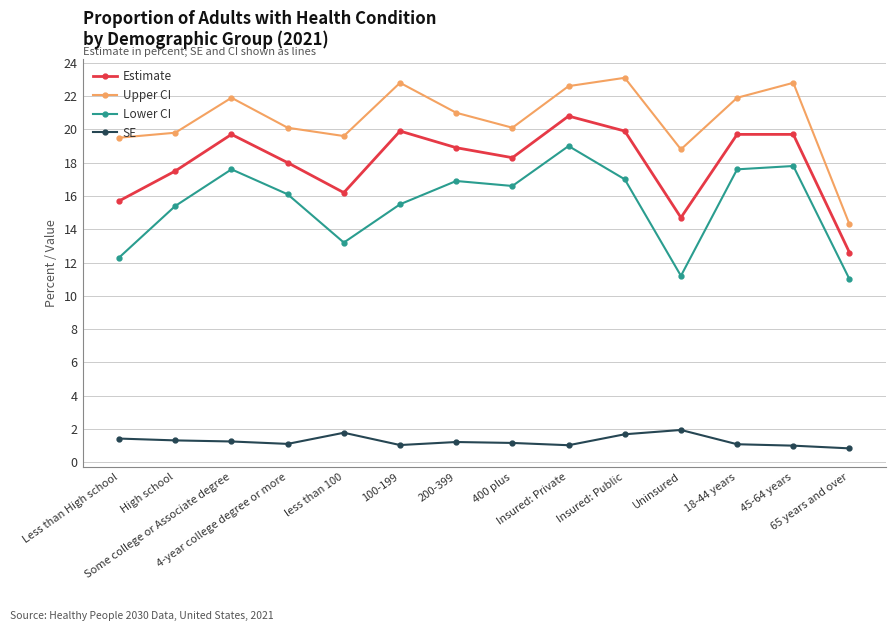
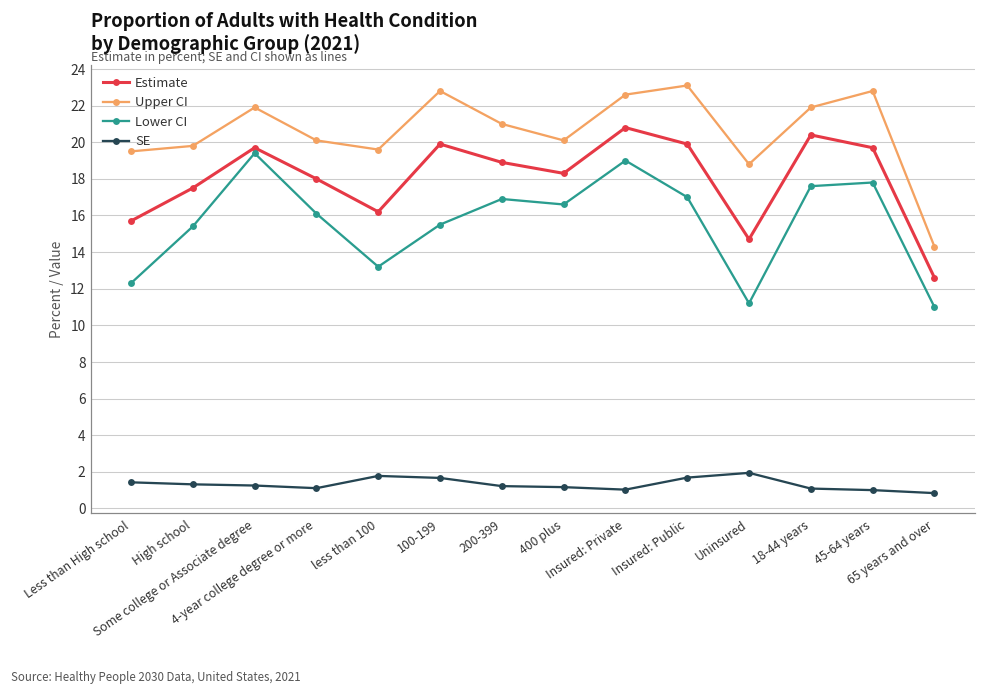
  {
    "Estimate": {
      "Less than High school": 15.7,
      "High school": 17.5,
      "Some college or Associate degree": 19.7,
      "4-year college degree or more": 18.0,
      "less than 100": 16.2,
      "100-199": 19.9,
      "200-399": 18.9,
      "400 plus": 18.3,
      "Insured: Private": 20.8,
      "Insured: Public": 19.9,
      "Uninsured": 14.7,
-     "18-44 years": 19.7,
+     "18-44 years": 20.4,
      "45-64 years": 19.7,
      "65 years and over": 12.6
    },
    "Upper CI": {
      "Less than High school": 19.5,
      "High school": 19.8,
      "Some college or Associate degree": 21.9,
      "4-year college degree or more": 20.1,
      "less than 100": 19.6,
      "100-199": 22.8,
      "200-399": 21.0,
      "400 plus": 20.1,
      "Insured: Private": 22.6,
      "Insured: Public": 23.1,
      "Uninsured": 18.8,
      "18-44 years": 21.9,
      "45-64 years": 22.8,
      "65 years and over": 14.3
    },
    "Lower CI": {
      "Less than High school": 12.3,
      "High school": 15.4,
-     "Some college or Associate degree": 17.6,
+     "Some college or Associate degree": 19.4,
      "4-year college degree or more": 16.1,
      "less than 100": 13.2,
      "100-199": 15.5,
      "200-399": 16.9,
      "400 plus": 16.6,
      "Insured: Private": 19.0,
      "Insured: Public": 17.0,
      "Uninsured": 11.2,
      "18-44 years": 17.6,
      "45-64 years": 17.8,
      "65 years and over": 11.0
    },
    "SE": {
      "Less than High school": 1.4,
      "High school": 1.3,
      "Some college or Associate degree": 1.2,
      "4-year college degree or more": 1.1,
      "less than 100": 1.8,
-     "100-199": 1.0,
+     "100-199": 1.7,
      "200-399": 1.2,
      "400 plus": 1.2,
      "Insured: Private": 1.0,
      "Insured: Public": 1.7,
      "Uninsured": 1.9,
      "18-44 years": 1.1,
      "45-64 years": 1.0,
      "65 years and over": 0.8
    }
  }
